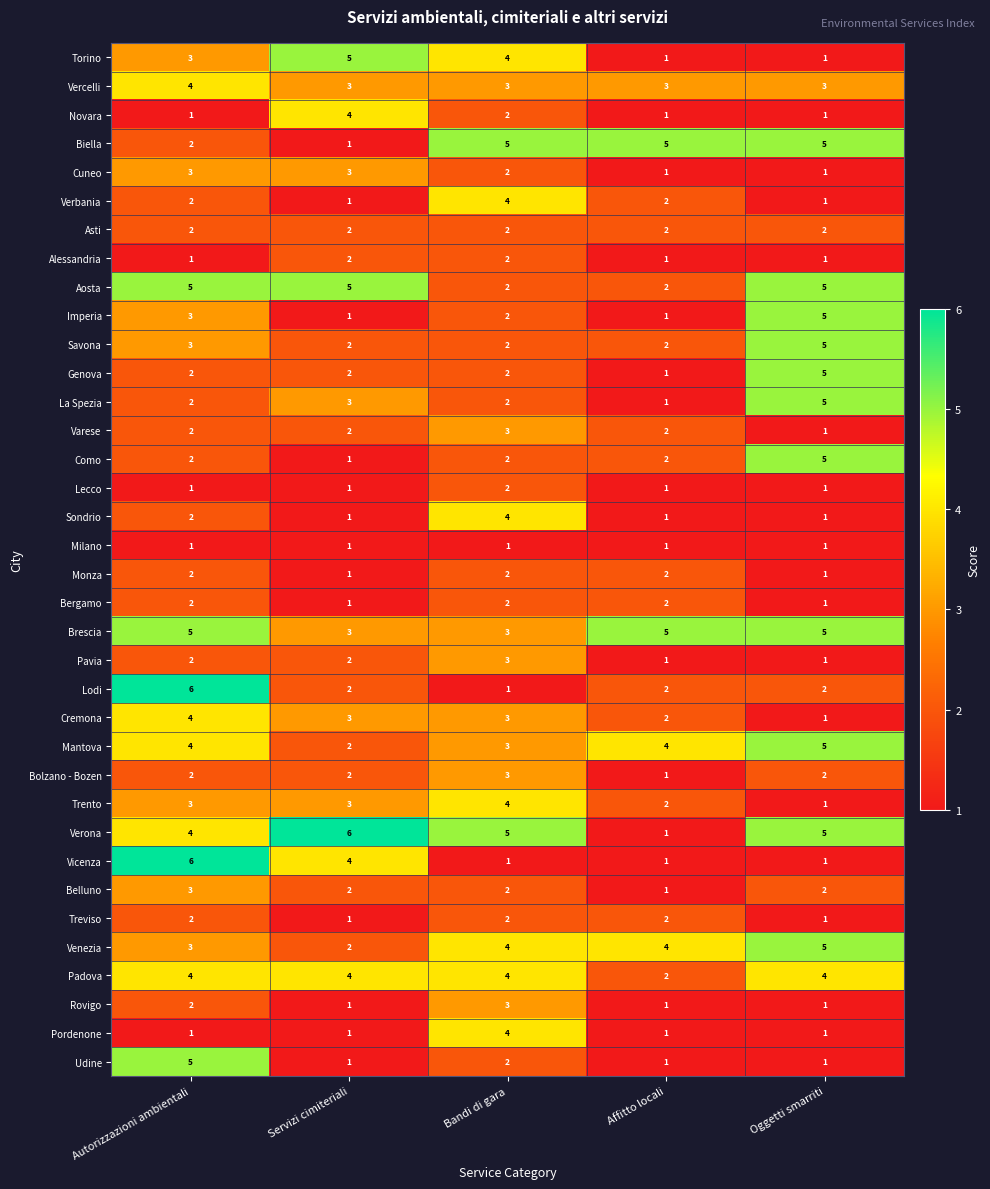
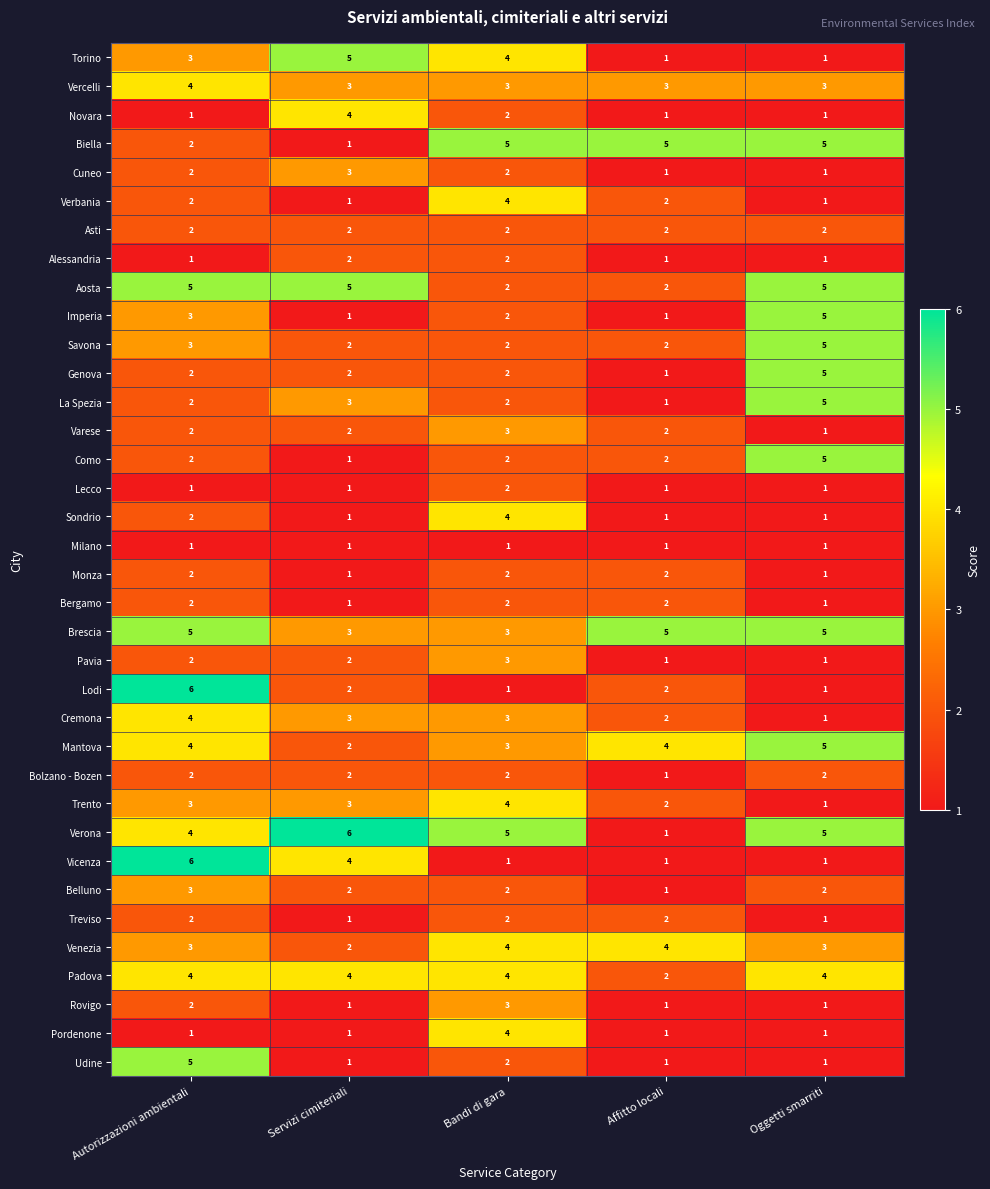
  {
    "Torino": {
      "Autorizzazioni ambientali": 3,
      "Servizi cimiteriali": 5,
      "Bandi di gara": 4,
      "Affitto locali": 1,
      "Oggetti smarriti": 1
    },
    "Vercelli": {
      "Autorizzazioni ambientali": 4,
      "Servizi cimiteriali": 3,
      "Bandi di gara": 3,
      "Affitto locali": 3,
      "Oggetti smarriti": 3
    },
    "Novara": {
      "Autorizzazioni ambientali": 1,
      "Servizi cimiteriali": 4,
      "Bandi di gara": 2,
      "Affitto locali": 1,
      "Oggetti smarriti": 1
    },
    "Biella": {
      "Autorizzazioni ambientali": 2,
      "Servizi cimiteriali": 1,
      "Bandi di gara": 5,
      "Affitto locali": 5,
      "Oggetti smarriti": 5
    },
    "Cuneo": {
-     "Autorizzazioni ambientali": 3,
+     "Autorizzazioni ambientali": 2,
      "Servizi cimiteriali": 3,
      "Bandi di gara": 2,
      "Affitto locali": 1,
      "Oggetti smarriti": 1
    },
    "Verbania": {
      "Autorizzazioni ambientali": 2,
      "Servizi cimiteriali": 1,
      "Bandi di gara": 4,
      "Affitto locali": 2,
      "Oggetti smarriti": 1
    },
    "Asti": {
      "Autorizzazioni ambientali": 2,
      "Servizi cimiteriali": 2,
      "Bandi di gara": 2,
      "Affitto locali": 2,
      "Oggetti smarriti": 2
    },
    "Alessandria": {
      "Autorizzazioni ambientali": 1,
      "Servizi cimiteriali": 2,
      "Bandi di gara": 2,
      "Affitto locali": 1,
      "Oggetti smarriti": 1
    },
    "Aosta": {
      "Autorizzazioni ambientali": 5,
      "Servizi cimiteriali": 5,
      "Bandi di gara": 2,
      "Affitto locali": 2,
      "Oggetti smarriti": 5
    },
    "Imperia": {
      "Autorizzazioni ambientali": 3,
      "Servizi cimiteriali": 1,
      "Bandi di gara": 2,
      "Affitto locali": 1,
      "Oggetti smarriti": 5
    },
    "Savona": {
      "Autorizzazioni ambientali": 3,
      "Servizi cimiteriali": 2,
      "Bandi di gara": 2,
      "Affitto locali": 2,
      "Oggetti smarriti": 5
    },
    "Genova": {
      "Autorizzazioni ambientali": 2,
      "Servizi cimiteriali": 2,
      "Bandi di gara": 2,
      "Affitto locali": 1,
      "Oggetti smarriti": 5
    },
    "La Spezia": {
      "Autorizzazioni ambientali": 2,
      "Servizi cimiteriali": 3,
      "Bandi di gara": 2,
      "Affitto locali": 1,
      "Oggetti smarriti": 5
    },
    "Varese": {
      "Autorizzazioni ambientali": 2,
      "Servizi cimiteriali": 2,
      "Bandi di gara": 3,
      "Affitto locali": 2,
      "Oggetti smarriti": 1
    },
    "Como": {
      "Autorizzazioni ambientali": 2,
      "Servizi cimiteriali": 1,
      "Bandi di gara": 2,
      "Affitto locali": 2,
      "Oggetti smarriti": 5
    },
    "Lecco": {
      "Autorizzazioni ambientali": 1,
      "Servizi cimiteriali": 1,
      "Bandi di gara": 2,
      "Affitto locali": 1,
      "Oggetti smarriti": 1
    },
    "Sondrio": {
      "Autorizzazioni ambientali": 2,
      "Servizi cimiteriali": 1,
      "Bandi di gara": 4,
      "Affitto locali": 1,
      "Oggetti smarriti": 1
    },
    "Milano": {
      "Autorizzazioni ambientali": 1,
      "Servizi cimiteriali": 1,
      "Bandi di gara": 1,
      "Affitto locali": 1,
      "Oggetti smarriti": 1
    },
    "Monza": {
      "Autorizzazioni ambientali": 2,
      "Servizi cimiteriali": 1,
      "Bandi di gara": 2,
      "Affitto locali": 2,
      "Oggetti smarriti": 1
    },
    "Bergamo": {
      "Autorizzazioni ambientali": 2,
      "Servizi cimiteriali": 1,
      "Bandi di gara": 2,
      "Affitto locali": 2,
      "Oggetti smarriti": 1
    },
    "Brescia": {
      "Autorizzazioni ambientali": 5,
      "Servizi cimiteriali": 3,
      "Bandi di gara": 3,
      "Affitto locali": 5,
      "Oggetti smarriti": 5
    },
    "Pavia": {
      "Autorizzazioni ambientali": 2,
      "Servizi cimiteriali": 2,
      "Bandi di gara": 3,
      "Affitto locali": 1,
      "Oggetti smarriti": 1
    },
    "Lodi": {
      "Autorizzazioni ambientali": 6,
      "Servizi cimiteriali": 2,
      "Bandi di gara": 1,
      "Affitto locali": 2,
-     "Oggetti smarriti": 2
+     "Oggetti smarriti": 1
    },
    "Cremona": {
      "Autorizzazioni ambientali": 4,
      "Servizi cimiteriali": 3,
      "Bandi di gara": 3,
      "Affitto locali": 2,
      "Oggetti smarriti": 1
    },
    "Mantova": {
      "Autorizzazioni ambientali": 4,
      "Servizi cimiteriali": 2,
      "Bandi di gara": 3,
      "Affitto locali": 4,
      "Oggetti smarriti": 5
    },
    "Bolzano - Bozen": {
      "Autorizzazioni ambientali": 2,
      "Servizi cimiteriali": 2,
-     "Bandi di gara": 3,
+     "Bandi di gara": 2,
      "Affitto locali": 1,
      "Oggetti smarriti": 2
    },
    "Trento": {
      "Autorizzazioni ambientali": 3,
      "Servizi cimiteriali": 3,
      "Bandi di gara": 4,
      "Affitto locali": 2,
      "Oggetti smarriti": 1
    },
    "Verona": {
      "Autorizzazioni ambientali": 4,
      "Servizi cimiteriali": 6,
      "Bandi di gara": 5,
      "Affitto locali": 1,
      "Oggetti smarriti": 5
    },
    "Vicenza": {
      "Autorizzazioni ambientali": 6,
      "Servizi cimiteriali": 4,
      "Bandi di gara": 1,
      "Affitto locali": 1,
      "Oggetti smarriti": 1
    },
    "Belluno": {
      "Autorizzazioni ambientali": 3,
      "Servizi cimiteriali": 2,
      "Bandi di gara": 2,
      "Affitto locali": 1,
      "Oggetti smarriti": 2
    },
    "Treviso": {
      "Autorizzazioni ambientali": 2,
      "Servizi cimiteriali": 1,
      "Bandi di gara": 2,
      "Affitto locali": 2,
      "Oggetti smarriti": 1
    },
    "Venezia": {
      "Autorizzazioni ambientali": 3,
      "Servizi cimiteriali": 2,
      "Bandi di gara": 4,
      "Affitto locali": 4,
-     "Oggetti smarriti": 5
+     "Oggetti smarriti": 3
    },
    "Padova": {
      "Autorizzazioni ambientali": 4,
      "Servizi cimiteriali": 4,
      "Bandi di gara": 4,
      "Affitto locali": 2,
      "Oggetti smarriti": 4
    },
    "Rovigo": {
      "Autorizzazioni ambientali": 2,
      "Servizi cimiteriali": 1,
      "Bandi di gara": 3,
      "Affitto locali": 1,
      "Oggetti smarriti": 1
    },
    "Pordenone": {
      "Autorizzazioni ambientali": 1,
      "Servizi cimiteriali": 1,
      "Bandi di gara": 4,
      "Affitto locali": 1,
      "Oggetti smarriti": 1
    },
    "Udine": {
      "Autorizzazioni ambientali": 5,
      "Servizi cimiteriali": 1,
      "Bandi di gara": 2,
      "Affitto locali": 1,
      "Oggetti smarriti": 1
    }
  }
